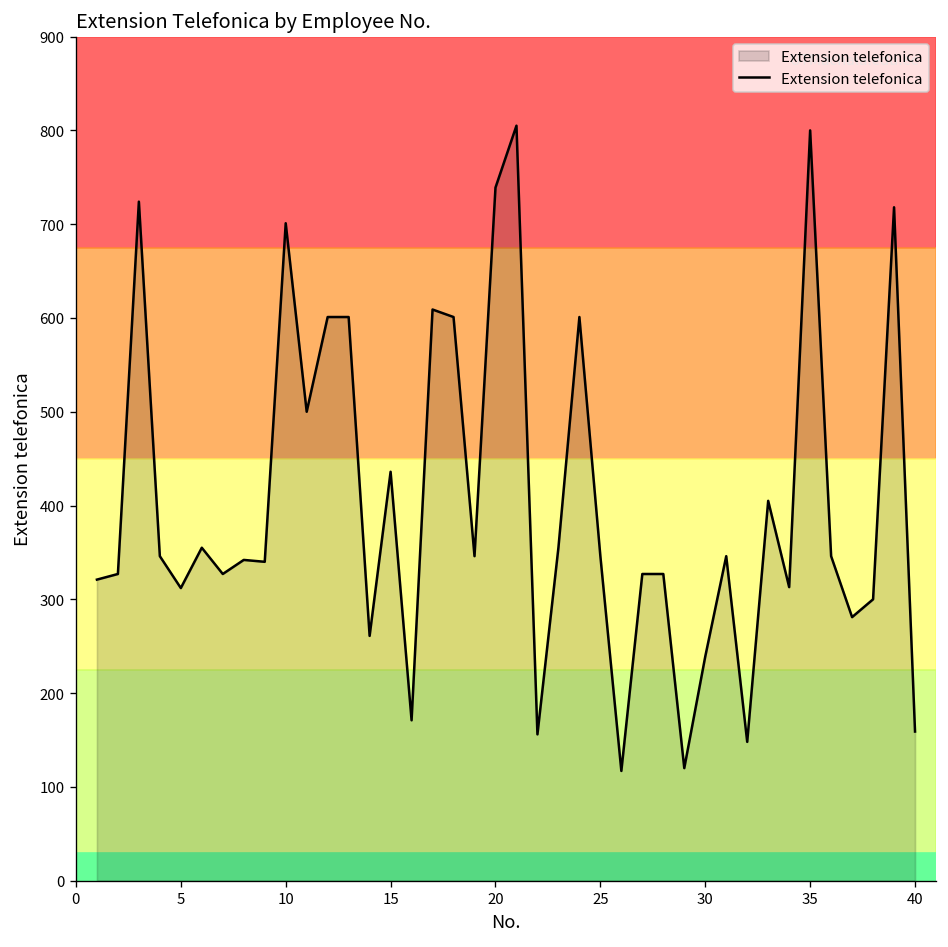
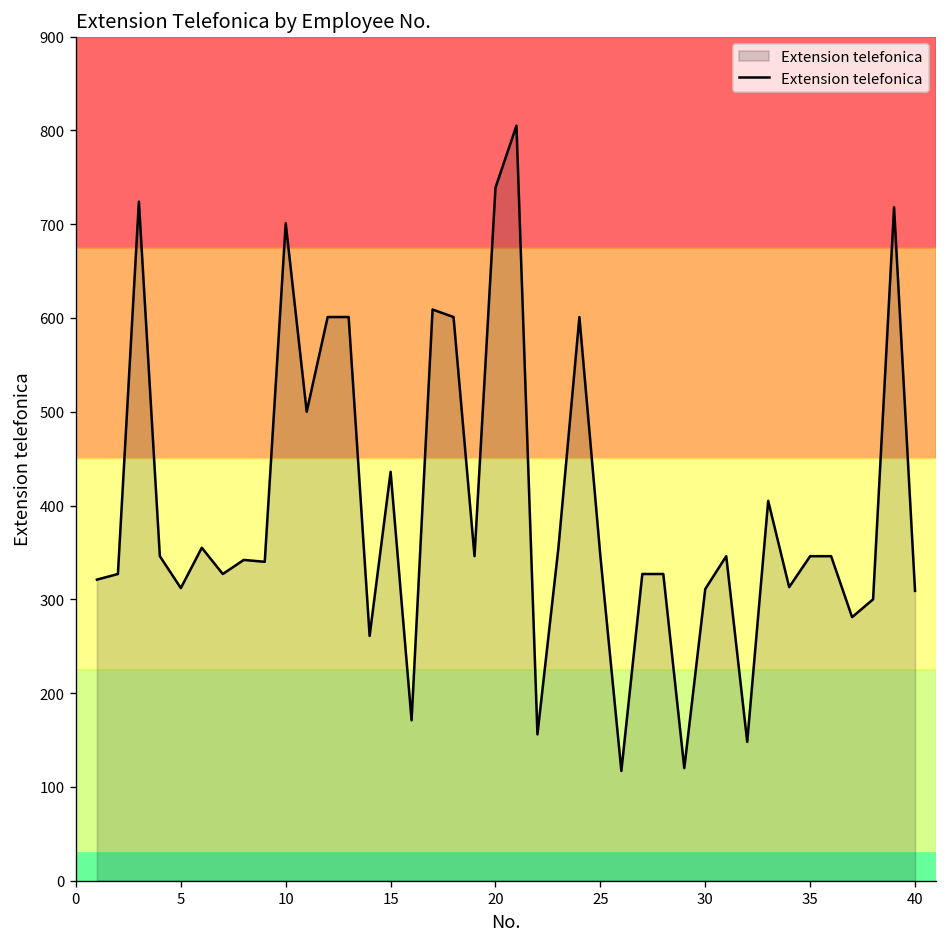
  {
    "5": 310,
    "10": 700,
    "15": 440,
    "20": 740,
    "25": 350,
-   "30": 240,
-   "35": 800,
-   "40": 160
+   "30": 310,
+   "35": 350,
+   "40": 310
  }
